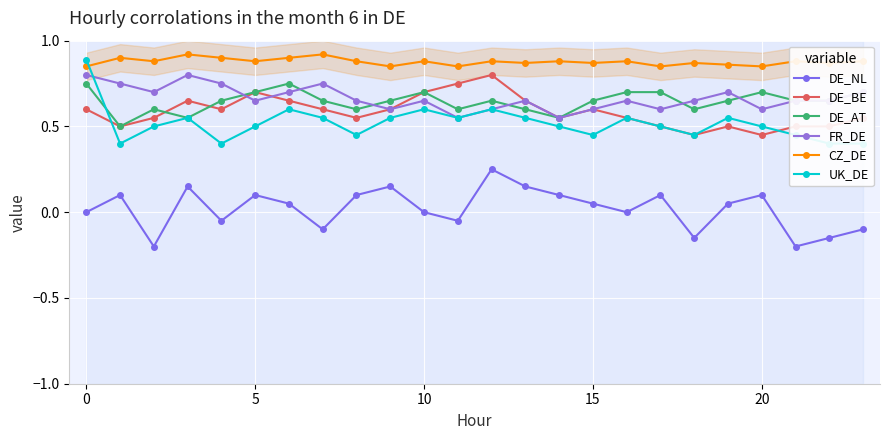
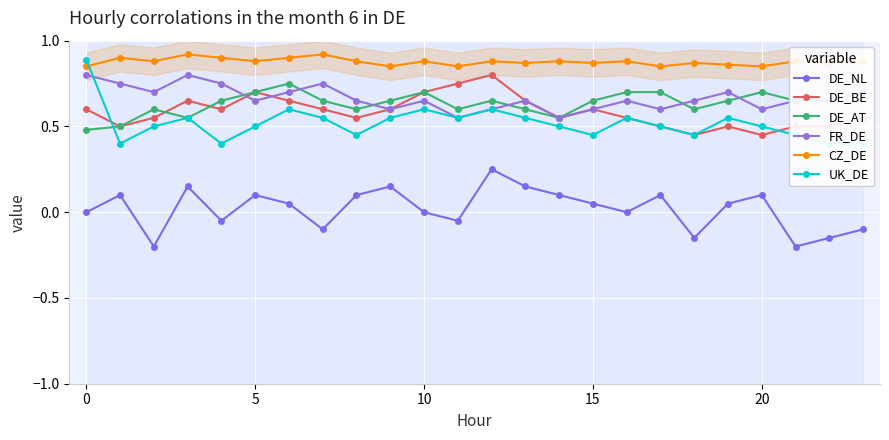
  {
    "DE_BE": {
      "0": 0.60
    },
    "DE_AT": {
-     "0": 0.75
+     "0": 0.48
    },
    "UK_DE": {
      "0": 0.89
    }
  }
